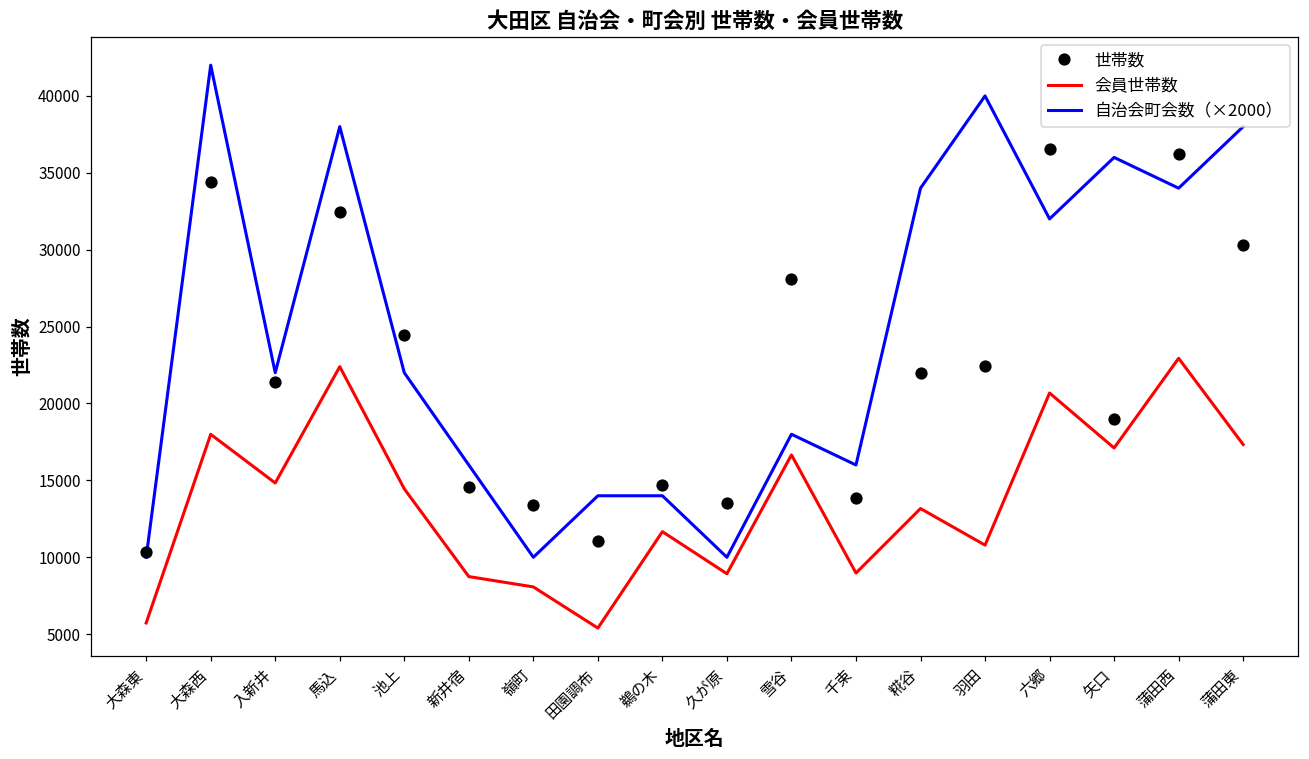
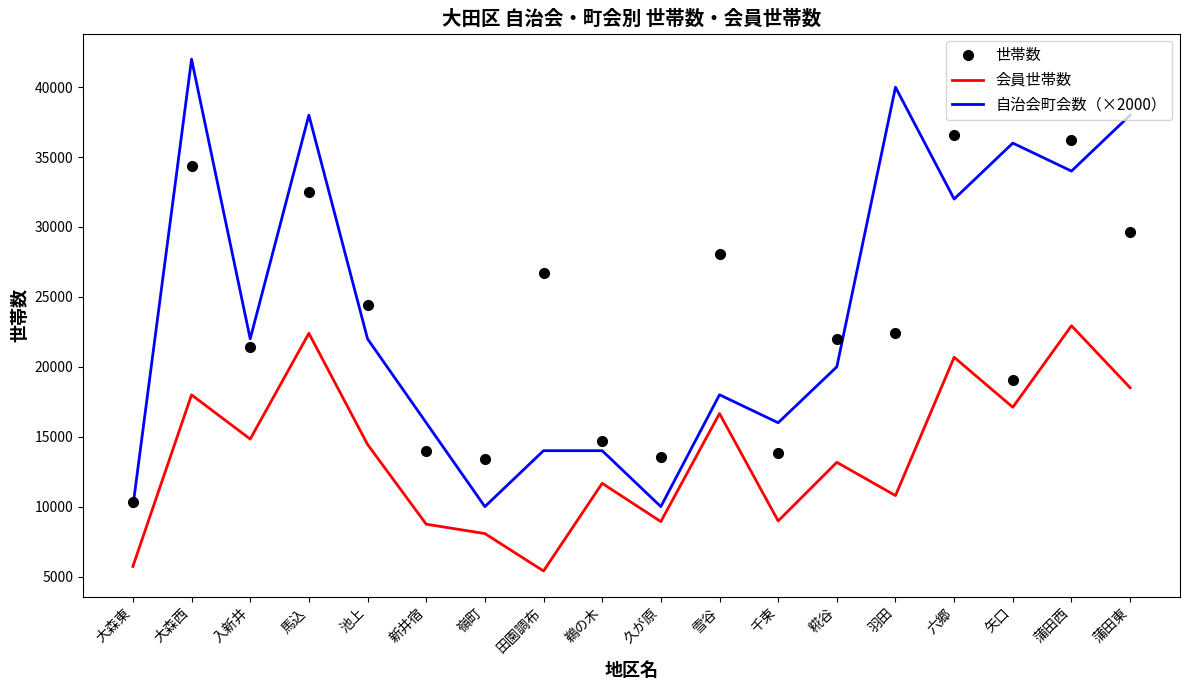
  {
    "世帯数": {
      "大森東": 10300,
      "大森西": 34400,
      "入新井": 21400,
      "馬込": 32500,
      "池上": 24400,
-     "新井宿": 14600,
+     "新井宿": 14000,
      "嶺町": 13400,
-     "田園調布": 11100,
+     "田園調布": 26700,
      "鵜の木": 14700,
      "久が原": 13500,
      "雪谷": 28100,
      "千束": 13800,
      "糀谷": 22000,
      "羽田": 22400,
      "六郷": 36500,
      "矢口": 19000,
      "蒲田西": 36200,
-     "蒲田東": 30300
+     "蒲田東": 29600
    },
    "会員世帯数": {
      "大森東": 5700,
      "大森西": 18000,
      "入新井": 14800,
      "馬込": 22400,
      "池上": 14400,
      "新井宿": 8700,
      "嶺町": 8100,
      "田園調布": 5400,
      "鵜の木": 11700,
      "久が原": 8900,
      "雪谷": 16700,
      "千束": 9000,
      "糀谷": 13200,
      "羽田": 10800,
      "六郷": 20700,
      "矢口": 17100,
      "蒲田西": 22900,
-     "蒲田東": 17300
+     "蒲田東": 18500
    },
    "自治会町会数（×2000）": {
      "大森東": 10000,
      "大森西": 42000,
      "入新井": 22000,
      "馬込": 38000,
      "池上": 22000,
      "新井宿": 16000,
      "嶺町": 10000,
      "田園調布": 14000,
      "鵜の木": 14000,
      "久が原": 10000,
      "雪谷": 18000,
      "千束": 16000,
-     "糀谷": 34000,
+     "糀谷": 20000,
      "羽田": 40000,
      "六郷": 32000,
      "矢口": 36000,
      "蒲田西": 34000
    }
  }
